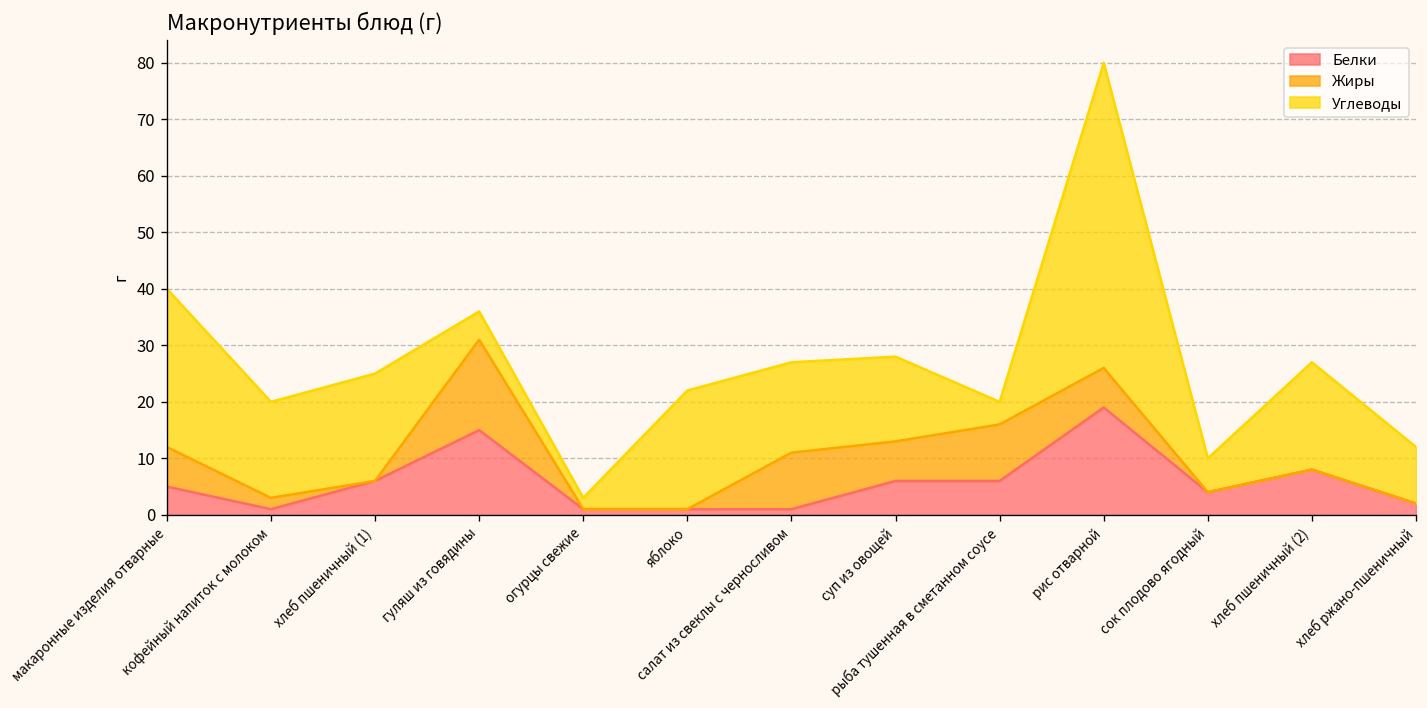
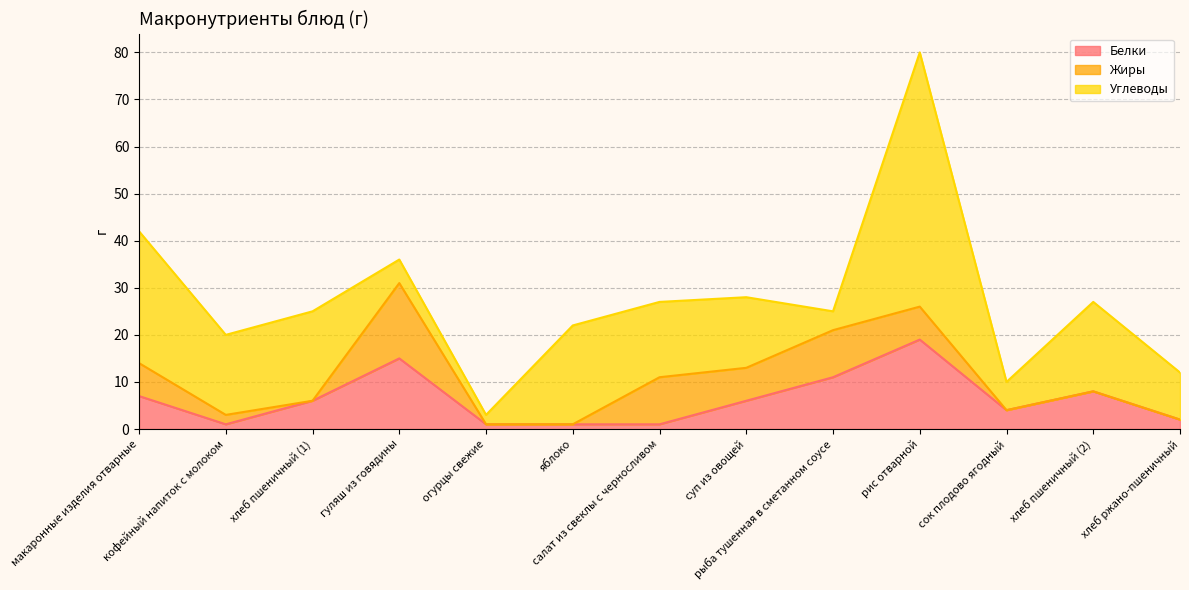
  {
    "Белки": {
-     "макаронные изделия отварные": 5,
+     "макаронные изделия отварные": 7,
      "кофейный напиток с молоком": 1,
      "гуляш из говядины": 15,
      "салат из свеклы с черносливом": 1,
      "суп из овощей": 6,
-     "рыба тушенная в сметанном соусе": 6,
+     "рыба тушенная в сметанном соусе": 11,
      "рис отварной": 19
    }
  }
